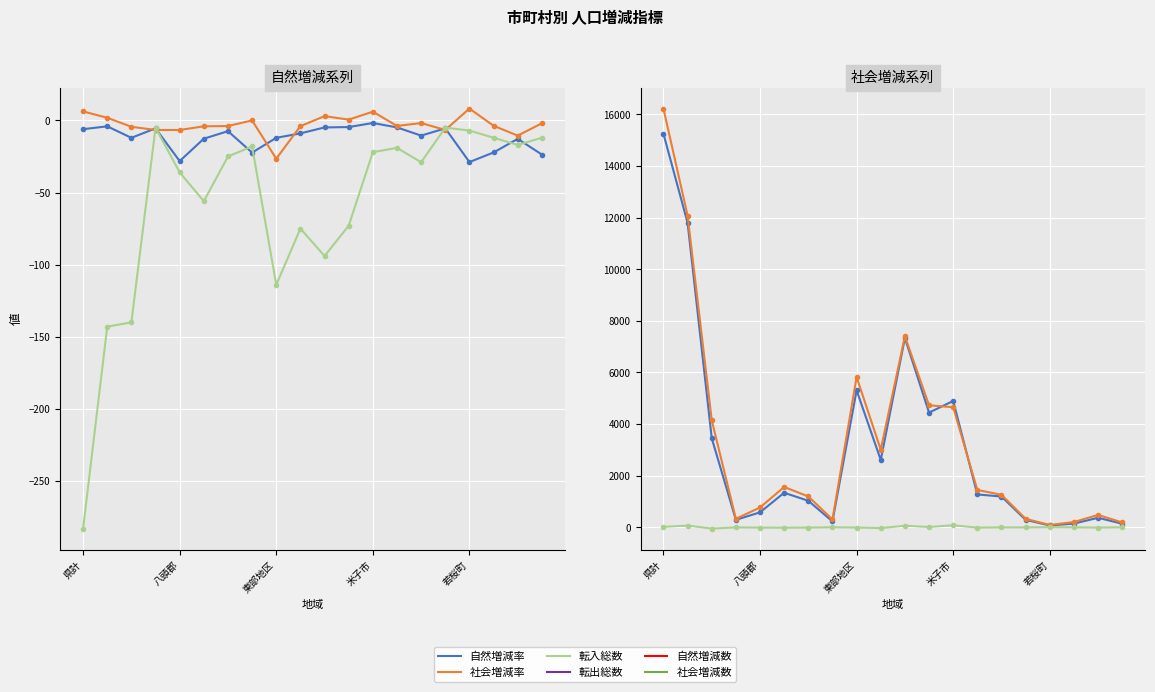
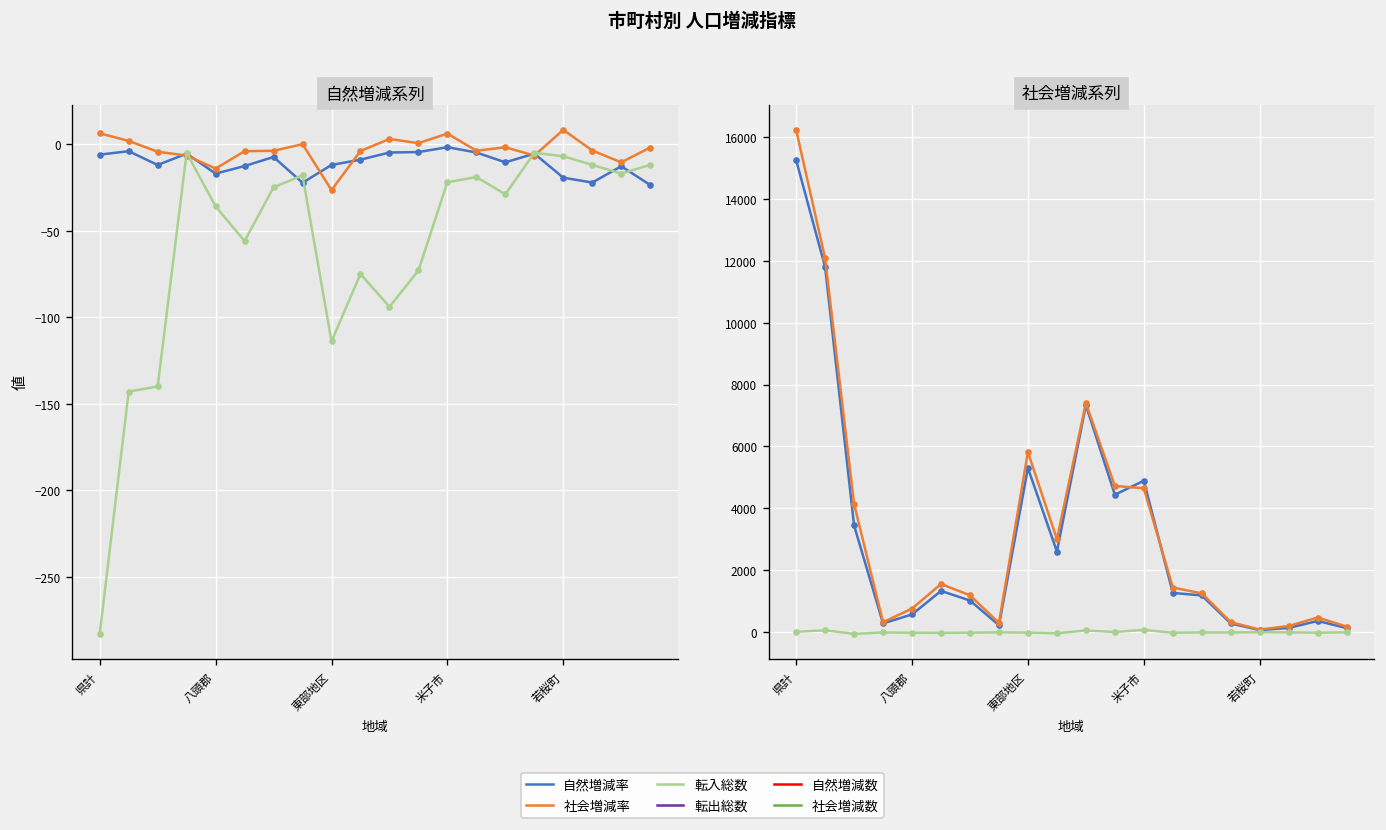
  {
    "自然増減系列": {
      "自然増減率": {
        "県計": -6,
-       "八頭郡": -28,
+       "八頭郡": -17,
        "東部地区": -12,
        "米子市": -2,
-       "若桜町": -29
+       "若桜町": -19
      },
      "社会増減率": {
        "県計": 6,
-       "八頭郡": -7,
+       "八頭郡": -14,
        "東部地区": -27,
        "米子市": 6,
        "若桜町": 8
      }
    }
  }
